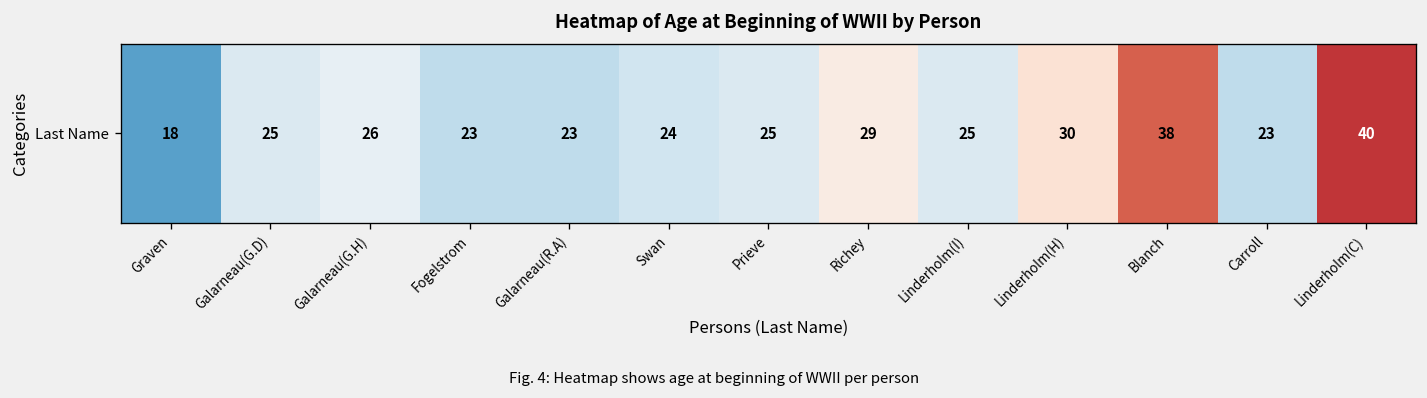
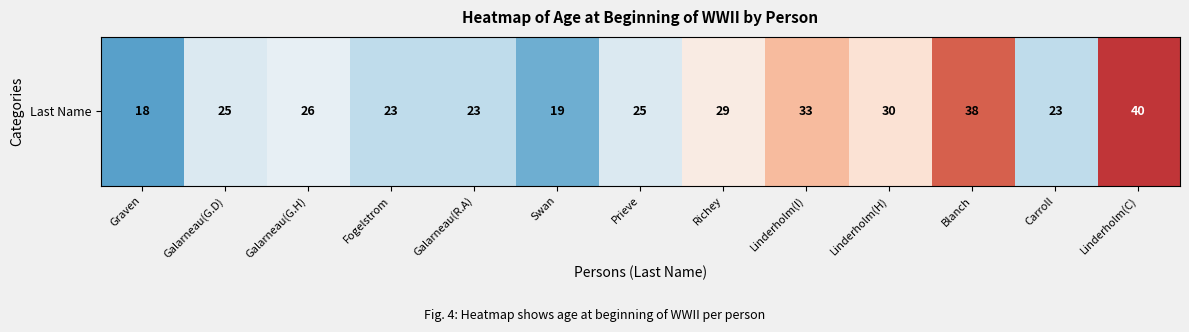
  {
    "Last Name": {
      "Graven": 18,
      "Galarneau(G.D)": 25,
      "Galarneau(G.H)": 26,
      "Fogelstrom": 23,
      "Galarneau(R.A)": 23,
-     "Swan": 24,
+     "Swan": 19,
      "Prieve": 25,
      "Richey": 29,
-     "Linderholm(I)": 25,
+     "Linderholm(I)": 33,
      "Linderholm(H)": 30,
      "Blanch": 38,
      "Carroll": 23,
      "Linderholm(C)": 40
    }
  }
